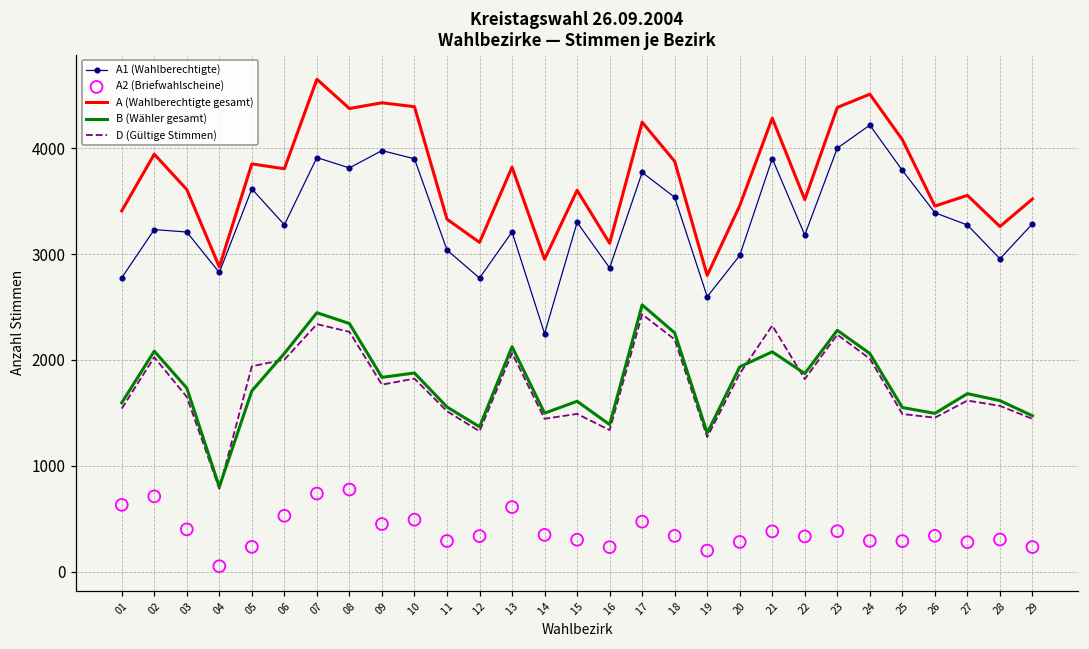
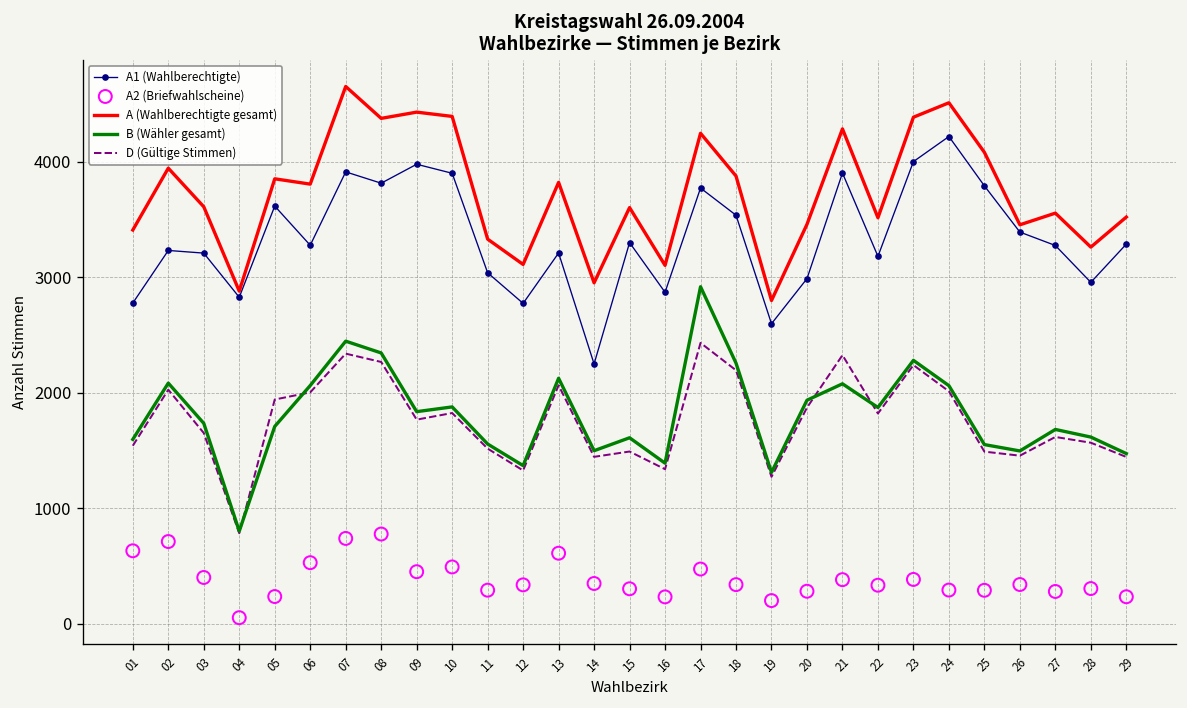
  {
    "A1 (Wahlberechtigte)": {
      "01": 2800,
      "02": 3200,
      "03": 3200,
      "04": 2800,
      "05": 3600,
      "06": 3300,
      "07": 3900,
      "08": 3800,
      "09": 4000,
      "10": 3900,
      "11": 3000,
      "12": 2800,
      "13": 3200,
      "14": 2200,
      "15": 3300,
      "16": 2900,
      "17": 3800,
      "18": 3500,
      "19": 2600,
      "20": 3000,
      "21": 3900,
      "22": 3200,
      "23": 4000,
      "24": 4200,
      "25": 3800,
      "26": 3400,
      "27": 3300,
      "28": 3000,
      "29": 3300
    },
    "A (Wahlberechtigte gesamt)": {
      "01": 3400,
      "02": 3900,
      "03": 3600,
      "04": 2900,
      "05": 3900,
      "06": 3800,
      "07": 4700,
      "08": 4400,
      "09": 4400,
      "10": 4400,
      "11": 3300,
      "12": 3100,
      "13": 3800,
      "14": 3000,
      "15": 3600,
      "16": 3100,
      "17": 4200,
      "18": 3900,
      "19": 2800,
      "20": 3500,
      "21": 4300,
      "22": 3500,
      "23": 4400,
      "24": 4500,
      "25": 4100,
      "26": 3500,
      "27": 3600,
      "28": 3300,
      "29": 3500
    },
    "B (Wähler gesamt)": {
      "01": 1600,
      "02": 2100,
      "03": 1700,
      "05": 1700,
      "06": 2100,
      "07": 2400,
      "08": 2300,
      "09": 1800,
      "10": 1900,
      "11": 1600,
      "12": 1400,
      "13": 2100,
      "14": 1500,
      "15": 1600,
      "16": 1400,
-     "17": 2500,
+     "17": 2900,
      "18": 2300,
      "19": 1300,
      "20": 1900,
      "21": 2100,
      "22": 1900,
      "23": 2300,
      "24": 2100,
      "25": 1600,
      "26": 1500,
      "27": 1700,
      "28": 1600,
      "29": 1500
    },
    "D (Gültige Stimmen)": {
      "01": 1500,
      "02": 2000,
      "03": 1700,
      "05": 1900,
      "06": 2000,
      "07": 2300,
      "08": 2300,
      "09": 1800,
      "10": 1800,
      "11": 1500,
      "12": 1300,
      "13": 2100,
      "14": 1400,
      "15": 1500,
      "16": 1300,
      "17": 2400,
      "18": 2200,
      "19": 1300,
      "20": 1900,
      "21": 2300,
      "22": 1800,
      "23": 2200,
      "24": 2000,
      "25": 1500,
      "26": 1500,
      "27": 1600,
      "28": 1600,
      "29": 1400
    }
  }
